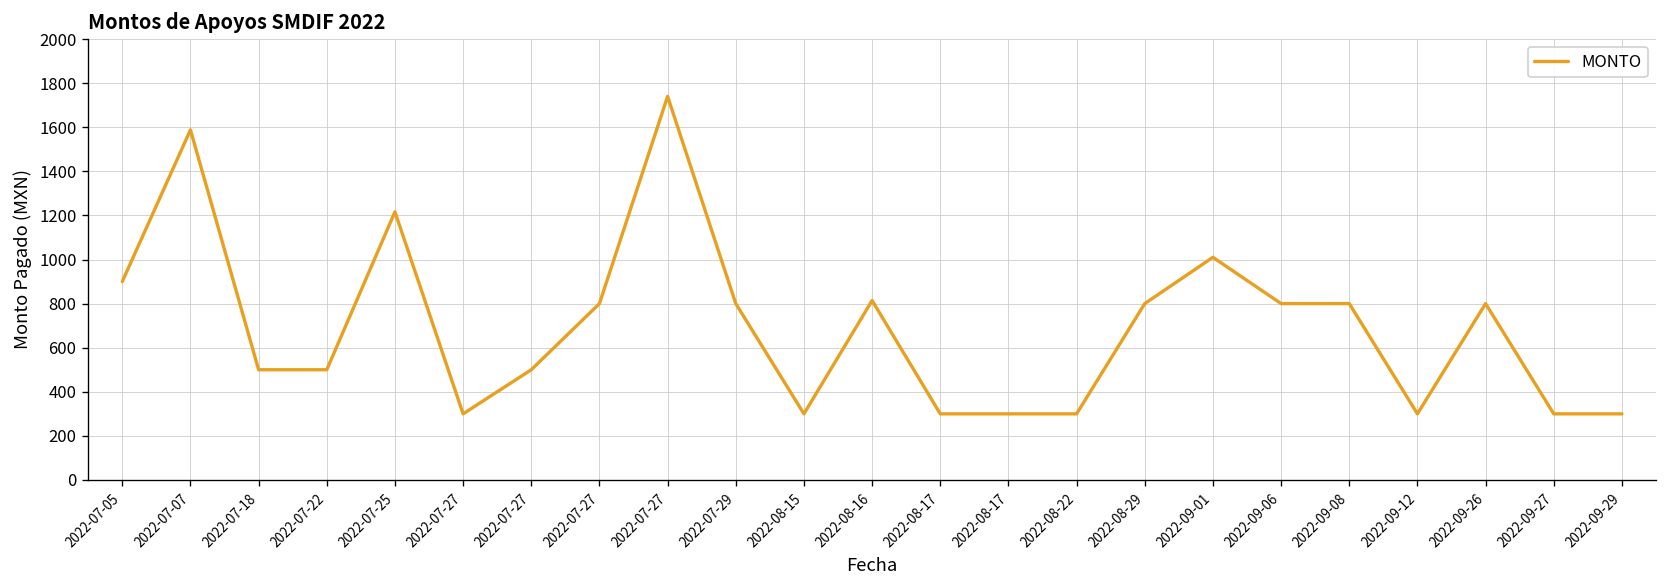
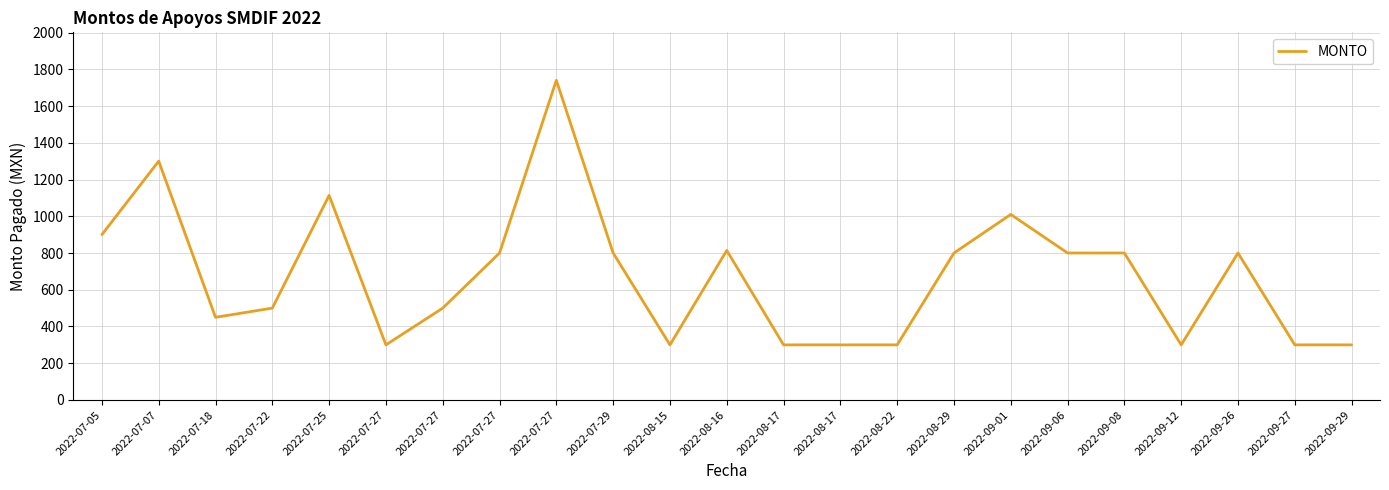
  {
    "2022-07-05": 900,
-   "2022-07-07": 1590,
-   "2022-07-18": 500,
+   "2022-07-07": 1300,
+   "2022-07-18": 450,
    "2022-07-22": 500,
-   "2022-07-25": 1220,
+   "2022-07-25": 1110,
    "2022-07-29": 800,
    "2022-08-15": 300,
    "2022-08-16": 810,
    "2022-08-22": 300,
    "2022-08-29": 800,
    "2022-09-01": 1010,
    "2022-09-06": 800,
    "2022-09-08": 800,
    "2022-09-12": 300,
    "2022-09-26": 800,
    "2022-09-27": 300,
    "2022-09-29": 300
  }
